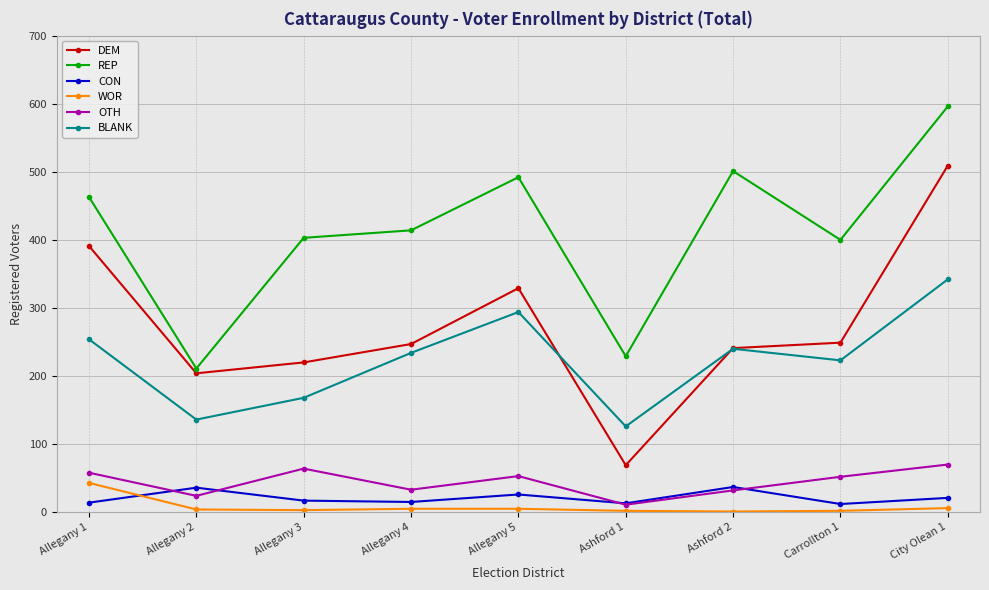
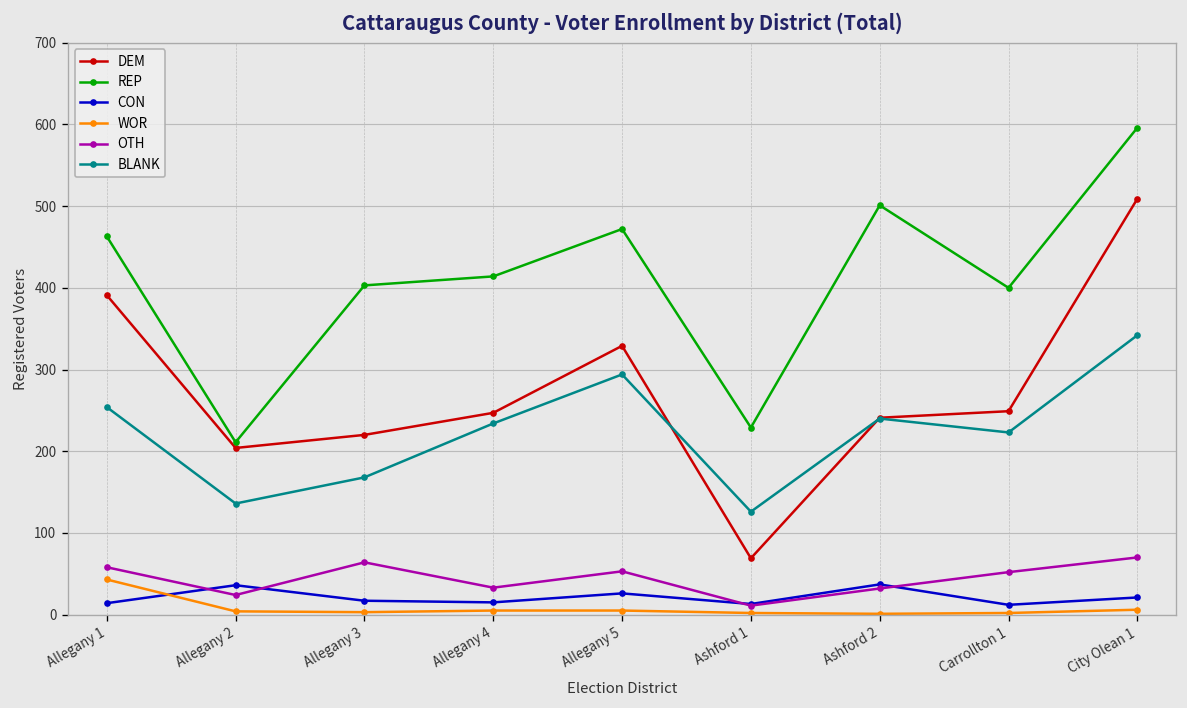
  {
    "DEM": {
      "Allegany 1": 390,
      "Allegany 2": 200,
      "Allegany 3": 220,
      "Allegany 4": 250,
      "Allegany 5": 330,
      "Ashford 1": 70,
      "Carrollton 1": 250,
      "City Olean 1": 510
    },
    "REP": {
      "Allegany 1": 460,
      "Allegany 2": 210,
      "Allegany 3": 400,
      "Allegany 4": 410,
-     "Allegany 5": 490,
+     "Allegany 5": 470,
      "Ashford 1": 230,
      "Ashford 2": 500,
      "Carrollton 1": 400,
      "City Olean 1": 600
    },
    "CON": {
      "Allegany 1": 10,
      "Allegany 2": 40,
      "Allegany 3": 20,
      "Allegany 4": 20,
      "Allegany 5": 30,
      "Ashford 2": 40,
      "Carrollton 1": 10,
      "City Olean 1": 20
    },
    "WOR": {
      "Allegany 1": 40,
      "Allegany 2": 0,
      "Allegany 3": 0,
      "Allegany 4": 10,
      "Allegany 5": 10,
      "Ashford 1": 0,
      "Ashford 2": 0,
      "Carrollton 1": 0,
      "City Olean 1": 10
    },
    "OTH": {
      "Allegany 1": 60,
      "Allegany 2": 20,
      "Allegany 3": 60,
      "Allegany 4": 30,
      "Allegany 5": 50,
      "Ashford 2": 30,
      "Carrollton 1": 50,
      "City Olean 1": 70
    },
    "BLANK": {
      "Allegany 1": 250,
      "Allegany 2": 140,
      "Allegany 3": 170,
      "Allegany 4": 230,
      "Allegany 5": 290,
      "Ashford 1": 130,
      "Carrollton 1": 220,
      "City Olean 1": 340
    }
  }
